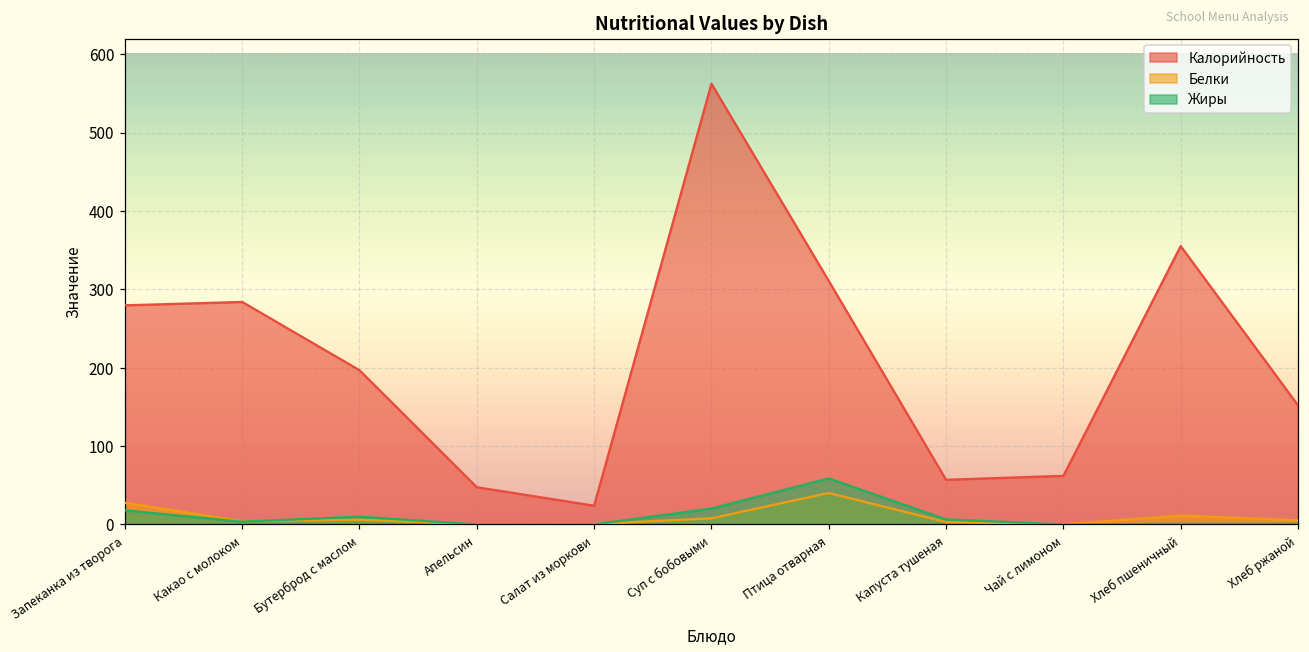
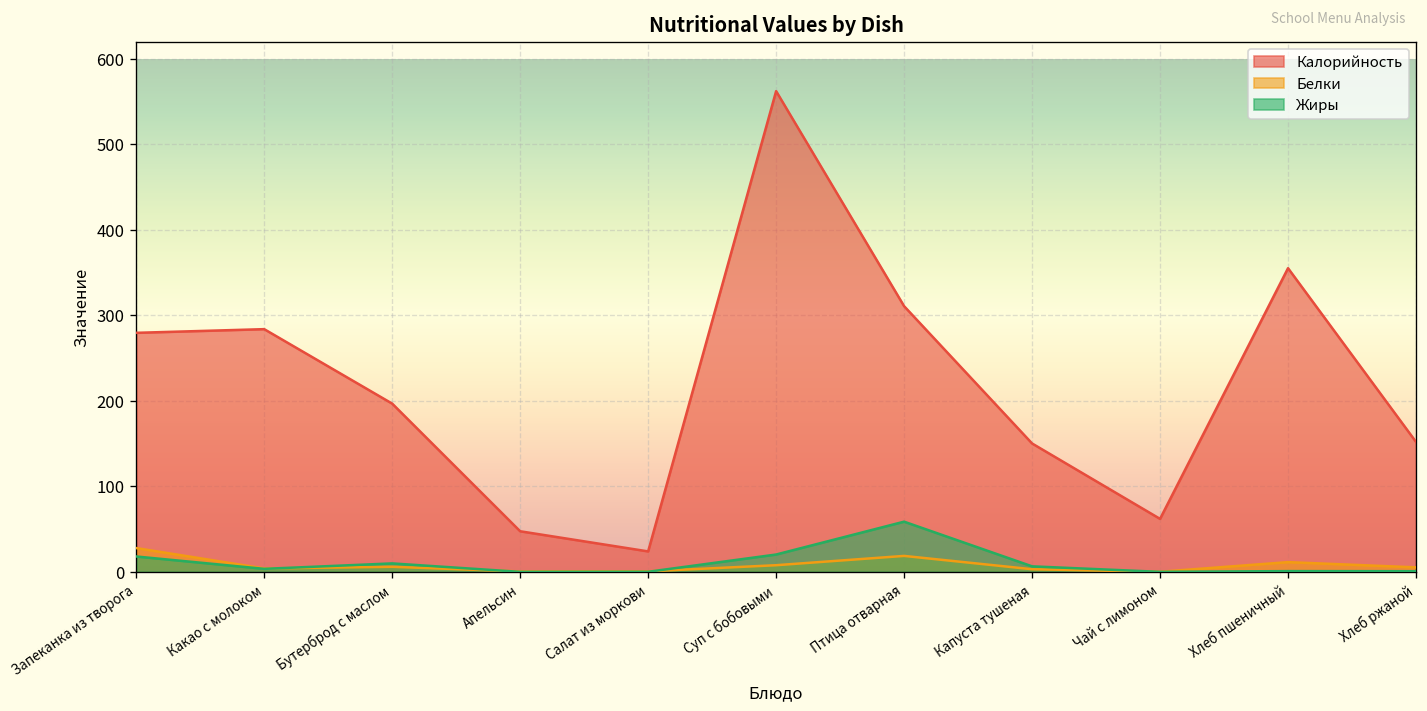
  {
    "Калорийность": {
      "Запеканка из творога": 280,
      "Какао с молоком": 280,
      "Бутерброд с маслом": 200,
      "Апельсин": 50,
      "Салат из моркови": 20,
      "Суп с бобовыми": 560,
      "Птица отварная": 310,
-     "Капуста тушеная": 60,
+     "Капуста тушеная": 150,
      "Чай с лимоном": 60,
      "Хлеб пшеничный": 360,
      "Хлеб ржаной": 150
    },
    "Белки": {
      "Запеканка из творога": 30,
      "Бутерброд с маслом": 10,
      "Суп с бобовыми": 10,
-     "Птица отварная": 40,
+     "Птица отварная": 20,
      "Хлеб пшеничный": 10,
      "Хлеб ржаной": 10
    },
    "Жиры": {
      "Запеканка из творога": 20,
      "Бутерброд с маслом": 10,
      "Суп с бобовыми": 20,
      "Птица отварная": 60,
      "Хлеб пшеничный": 0,
      "Хлеб ржаной": 0
    }
  }
